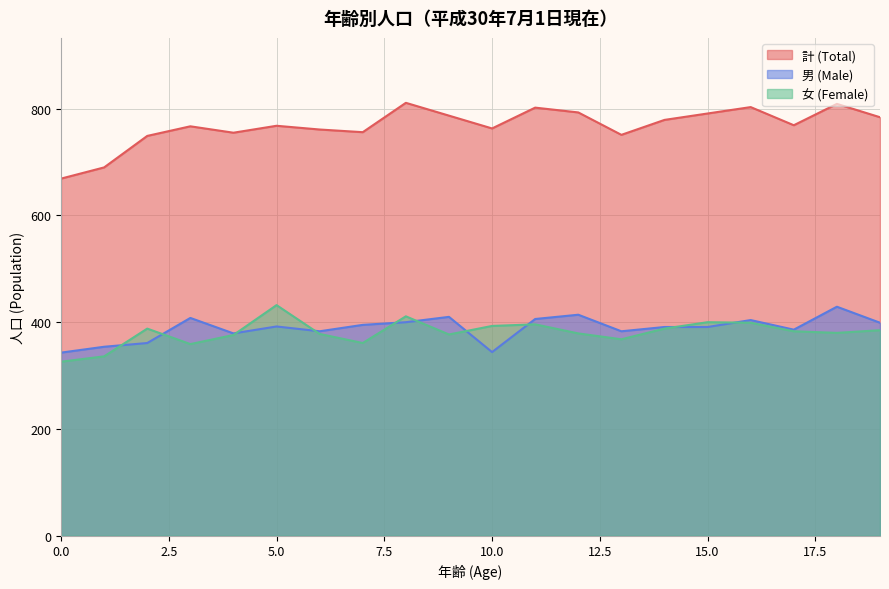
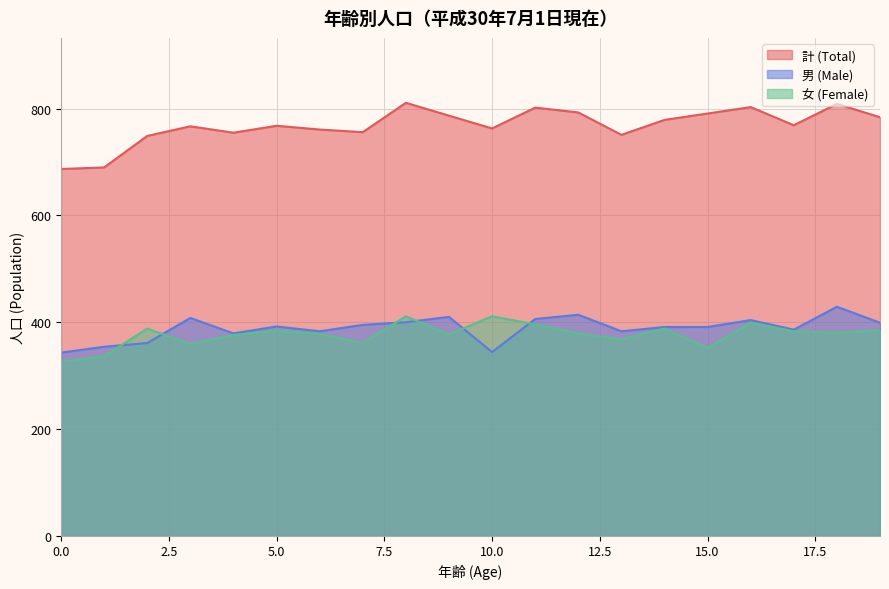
  {
    "計 (Total)": {
-     "0.0": 670,
+     "0.0": 690,
      "5.0": 770,
      "10.0": 760,
      "15.0": 790
    },
    "男 (Male)": {
      "0.0": 340,
      "5.0": 390,
      "10.0": 340,
      "15.0": 390
    },
    "女 (Female)": {
      "0.0": 330,
-     "5.0": 430,
-     "10.0": 390,
-     "15.0": 400
+     "5.0": 380,
+     "10.0": 410,
+     "15.0": 350
    }
  }
